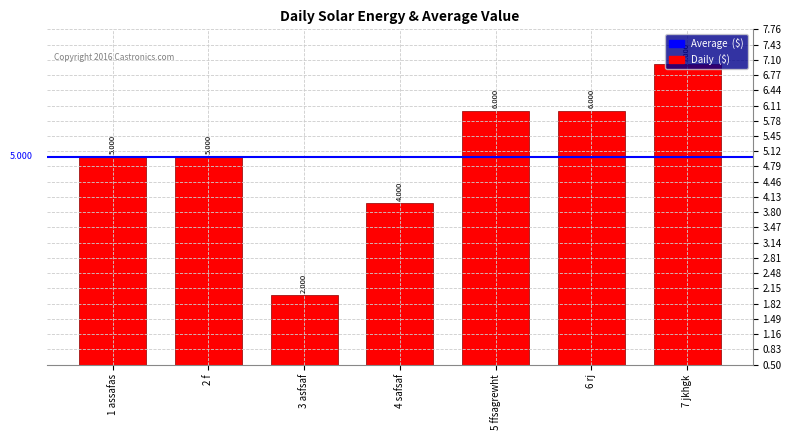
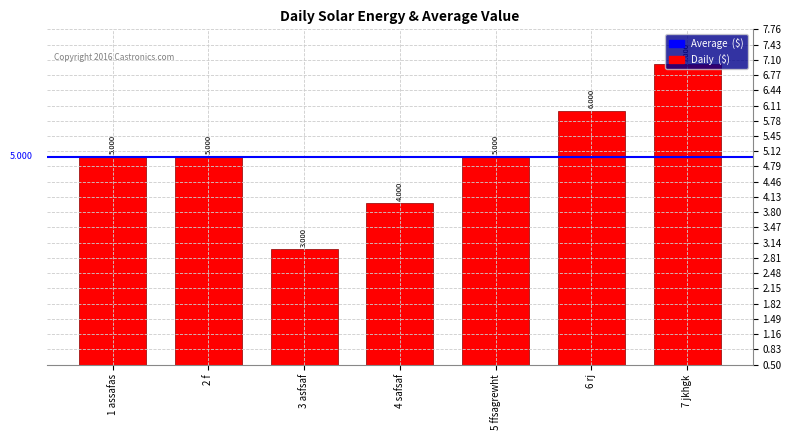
  {
    "1 assafas": 5.000,
    "2 f": 5.000,
-   "3 asfsaf": 2.000,
+   "3 asfsaf": 3.000,
    "4 safsaf": 4.000,
-   "5 ffsagrewht": 6.000,
+   "5 ffsagrewht": 5.000,
    "6 rj": 6.000
  }
